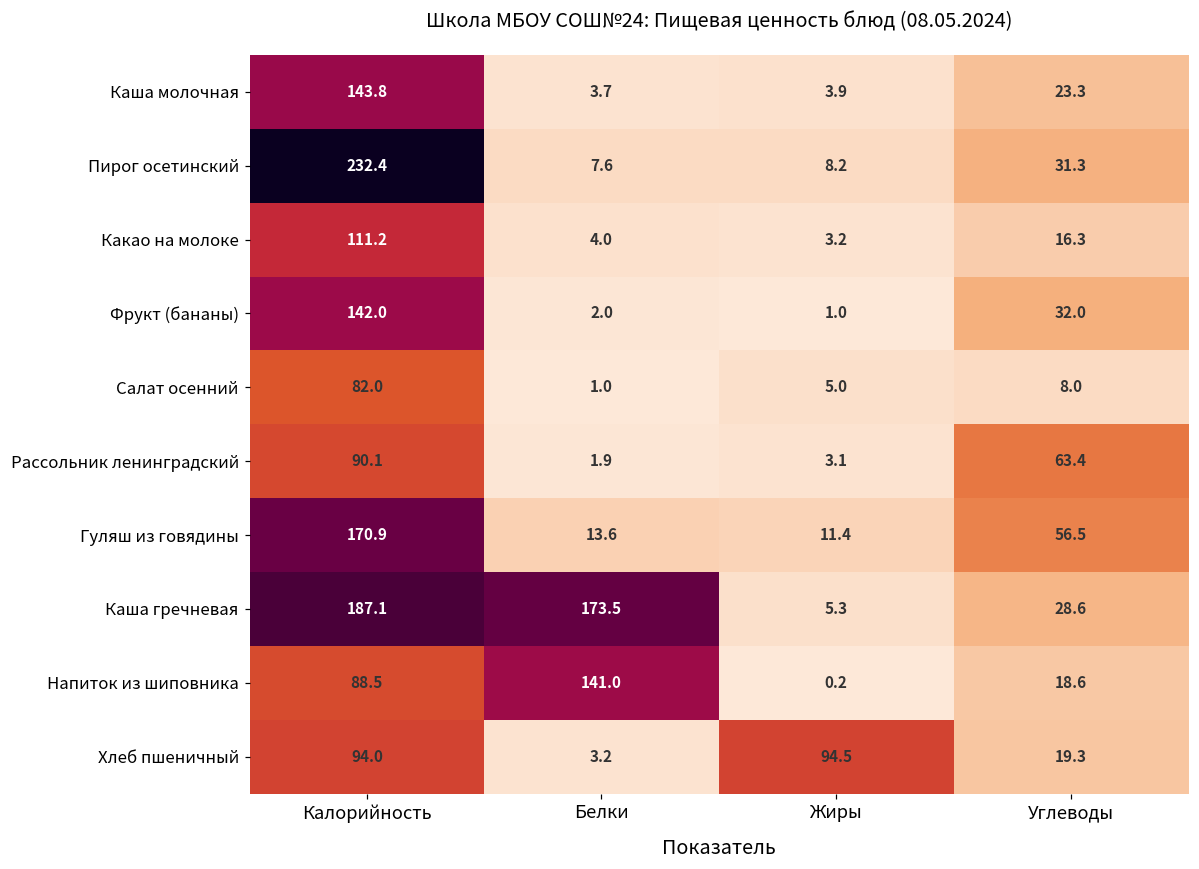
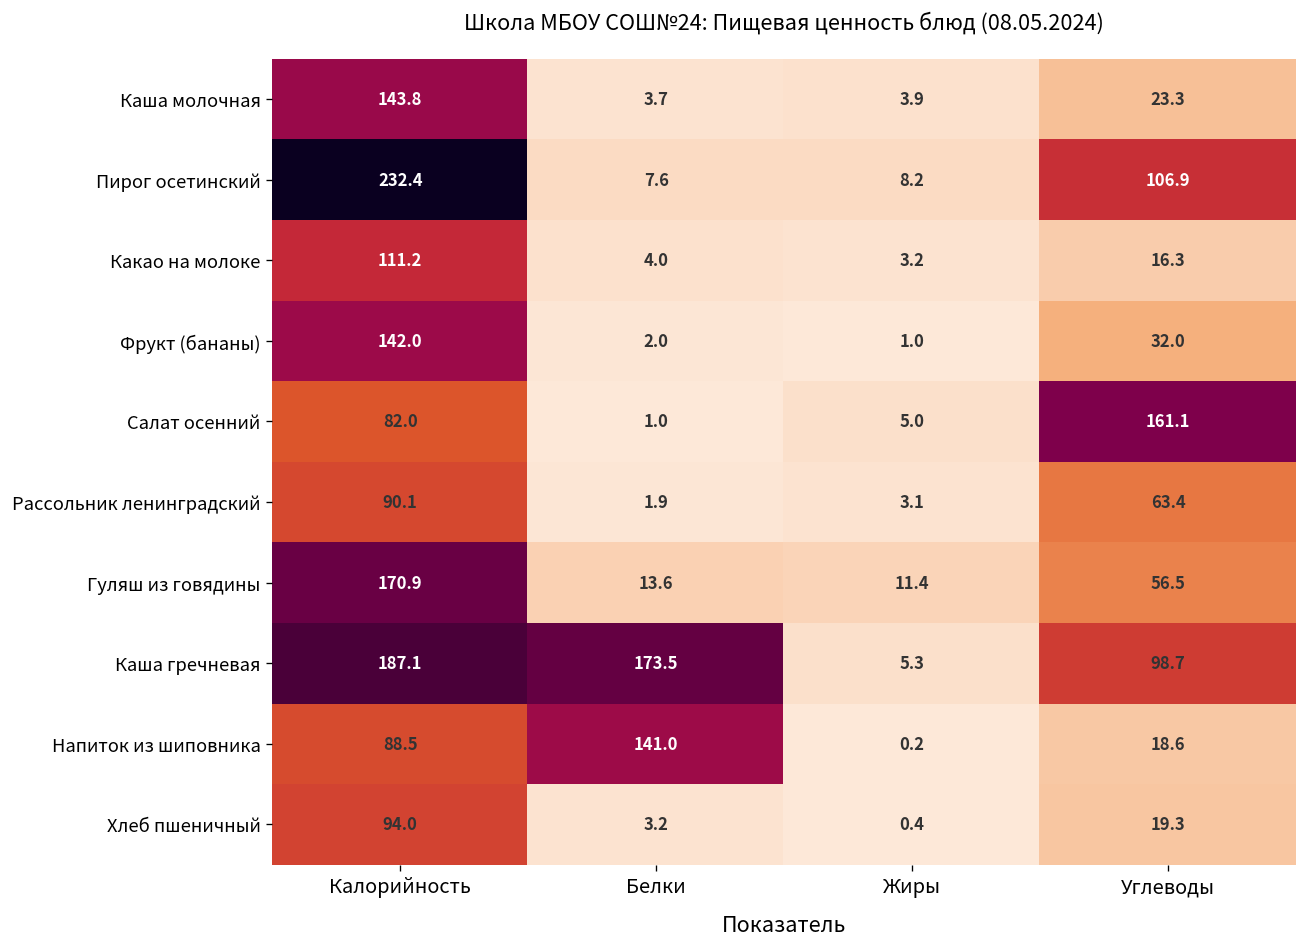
  {
    "Каша молочная": {
      "Калорийность": 143.8,
      "Белки": 3.7,
      "Жиры": 3.9,
      "Углеводы": 23.3
    },
    "Пирог осетинский": {
      "Калорийность": 232.4,
      "Белки": 7.6,
      "Жиры": 8.2,
-     "Углеводы": 31.3
+     "Углеводы": 106.9
    },
    "Какао на молоке": {
      "Калорийность": 111.2,
      "Белки": 4.0,
      "Жиры": 3.2,
      "Углеводы": 16.3
    },
    "Фрукт (бананы)": {
      "Калорийность": 142.0,
      "Белки": 2.0,
      "Жиры": 1.0,
      "Углеводы": 32.0
    },
    "Салат осенний": {
      "Калорийность": 82.0,
      "Белки": 1.0,
      "Жиры": 5.0,
-     "Углеводы": 8.0
+     "Углеводы": 161.1
    },
    "Рассольник ленинградский": {
      "Калорийность": 90.1,
      "Белки": 1.9,
      "Жиры": 3.1,
      "Углеводы": 63.4
    },
    "Гуляш из говядины": {
      "Калорийность": 170.9,
      "Белки": 13.6,
      "Жиры": 11.4,
      "Углеводы": 56.5
    },
    "Каша гречневая": {
      "Калорийность": 187.1,
      "Белки": 173.5,
      "Жиры": 5.3,
-     "Углеводы": 28.6
+     "Углеводы": 98.7
    },
    "Напиток из шиповника": {
      "Калорийность": 88.5,
      "Белки": 141.0,
      "Жиры": 0.2,
      "Углеводы": 18.6
    },
    "Хлеб пшеничный": {
      "Калорийность": 94.0,
      "Белки": 3.2,
-     "Жиры": 94.5,
+     "Жиры": 0.4,
      "Углеводы": 19.3
    }
  }
